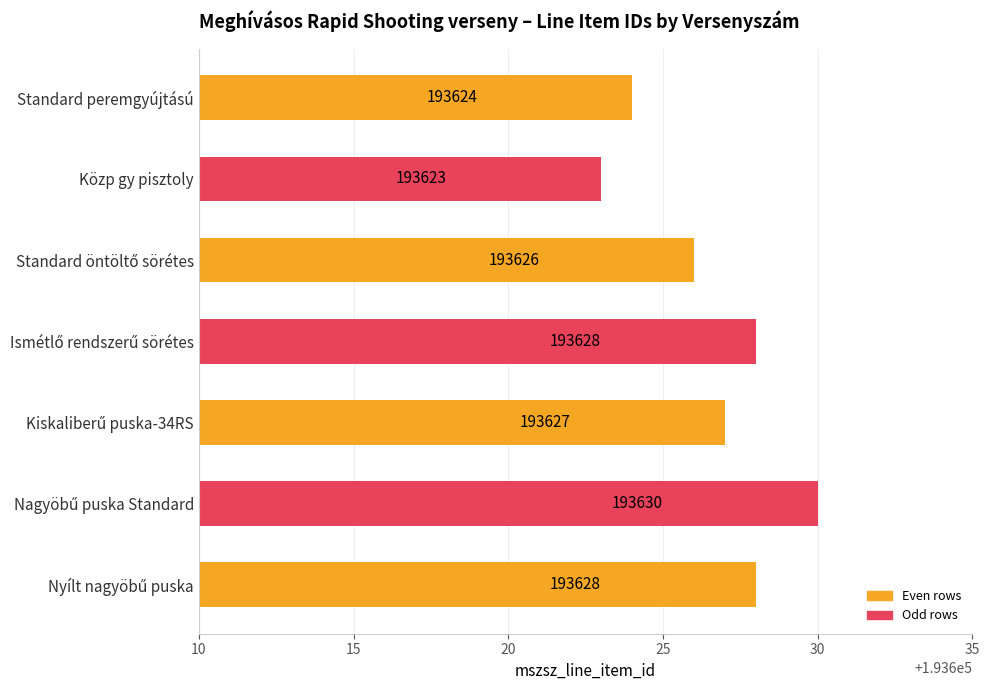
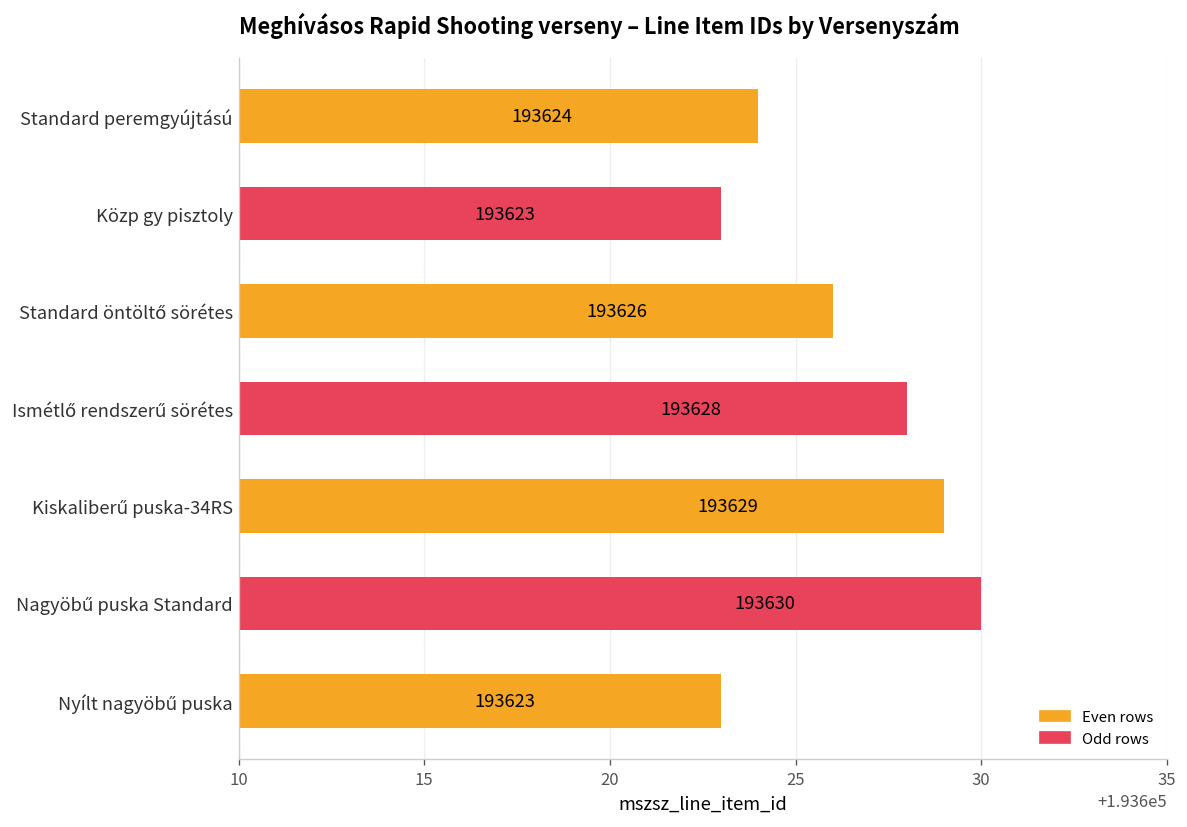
  {
    "Standard peremgyújtású": 193624,
    "Közp gy pisztoly": 193623,
    "Standard öntöltő sörétes": 193626,
    "Ismétlő rendszerű sörétes": 193628,
-   "Kiskaliberű puska-34RS": 193627,
+   "Kiskaliberű puska-34RS": 193629,
    "Nagyöbű puska Standard": 193630,
-   "Nyílt nagyöbű puska": 193628
+   "Nyílt nagyöbű puska": 193623
  }
